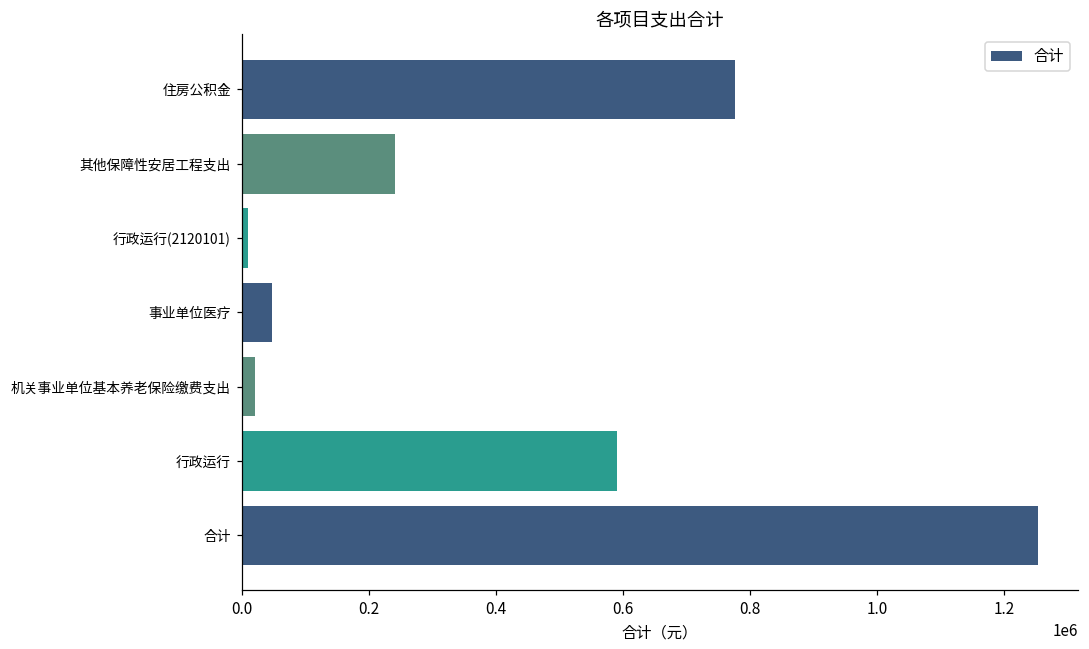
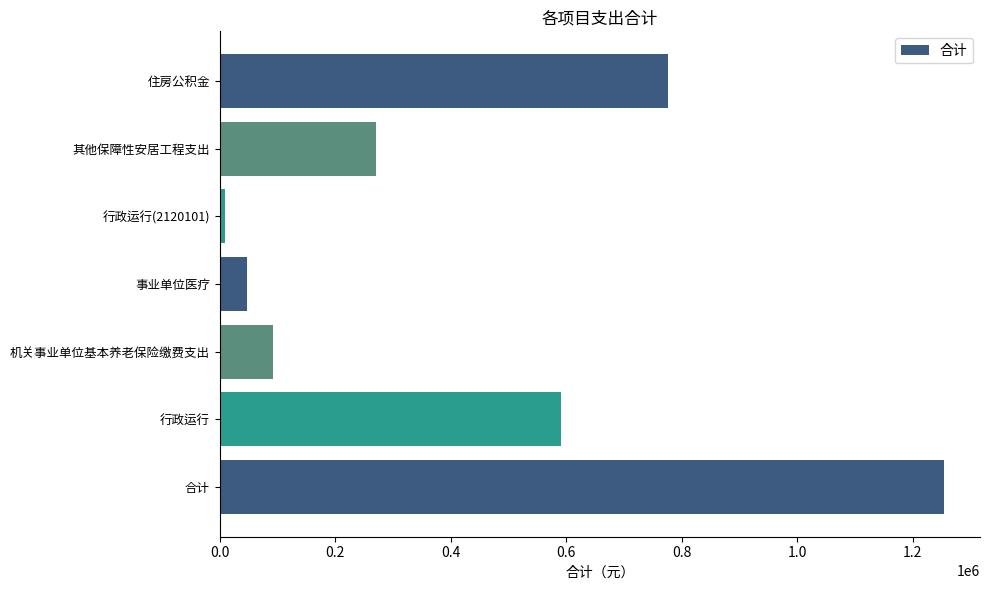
  {
    "住房公积金": 780000,
-   "其他保障性安居工程支出": 240000,
+   "其他保障性安居工程支出": 270000,
    "行政运行(2120101)": 10000,
    "事业单位医疗": 50000,
-   "机关事业单位基本养老保险缴费支出": 20000,
+   "机关事业单位基本养老保险缴费支出": 90000,
    "行政运行": 590000,
    "合计": 1250000
  }
